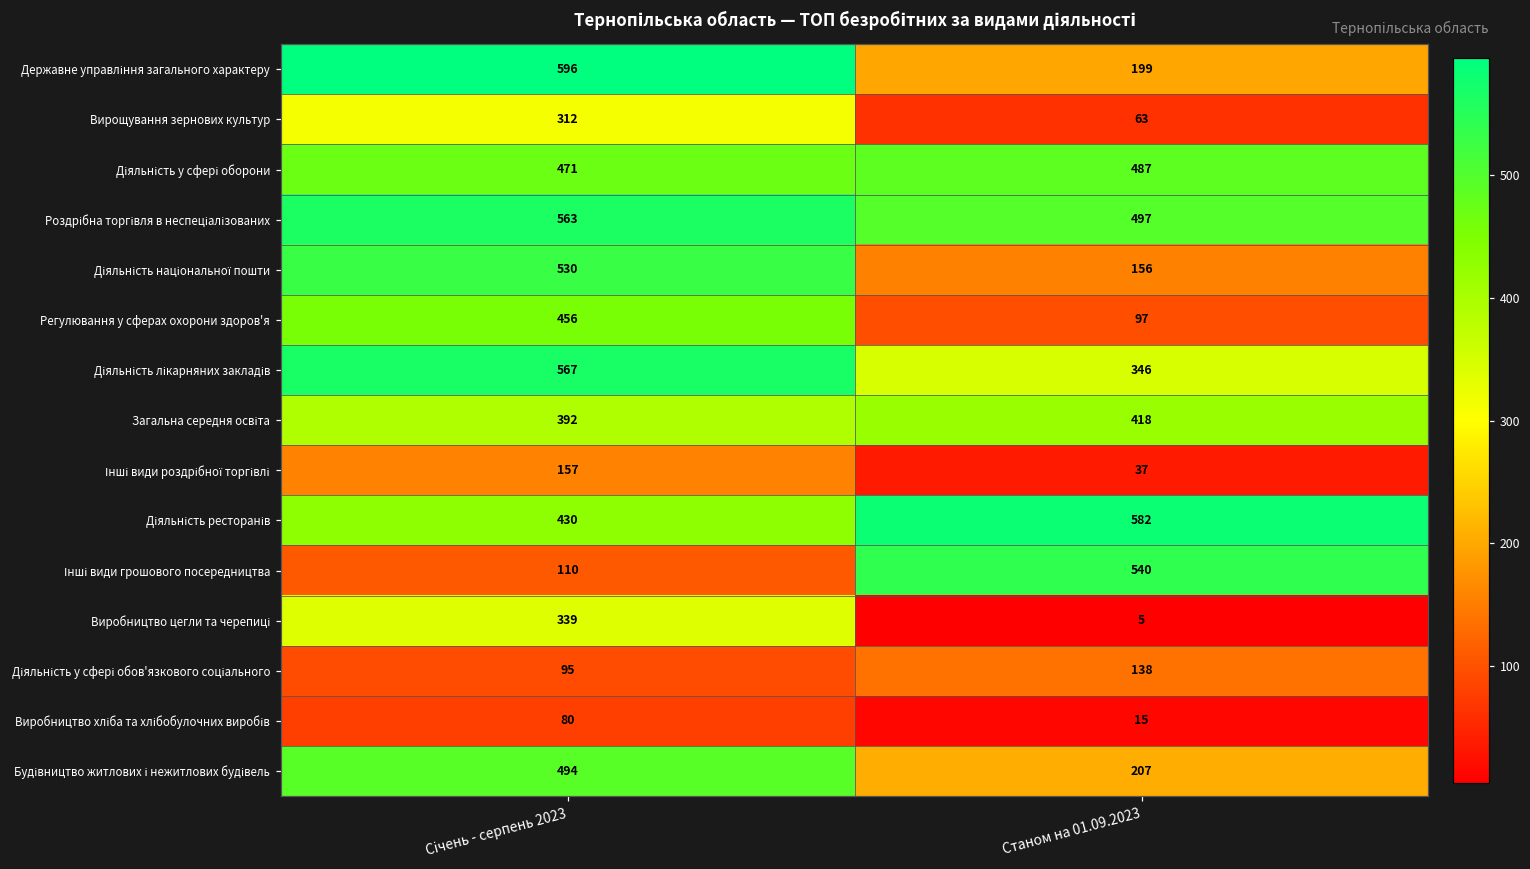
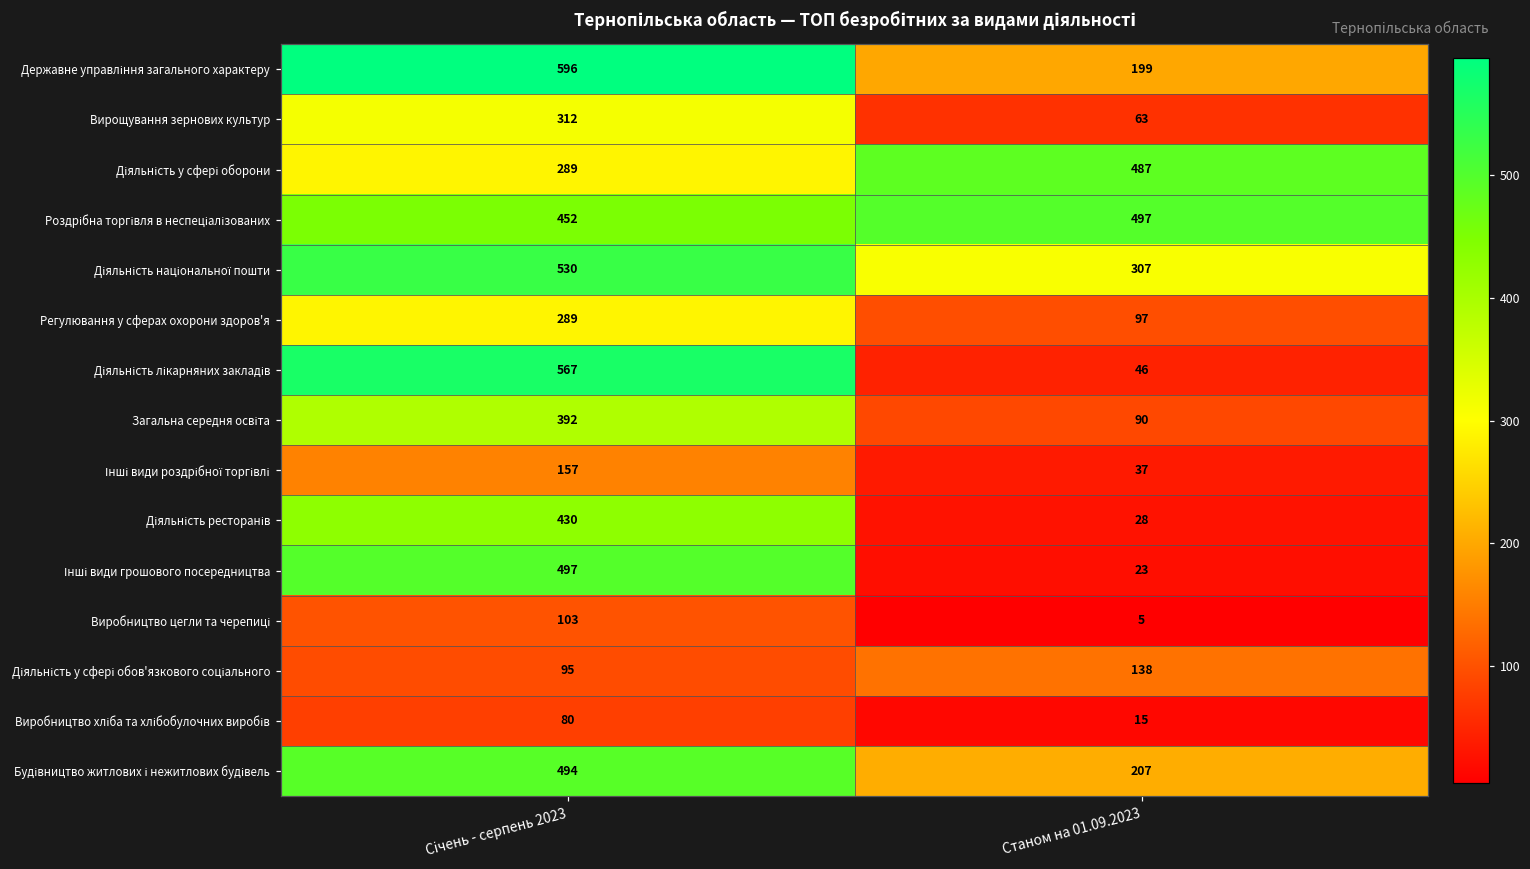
  {
    "Державне управління загального характеру": {
      "Січень - серпень 2023": 596,
      "Станом на 01.09.2023": 199
    },
    "Вирощування зернових культур": {
      "Січень - серпень 2023": 312,
      "Станом на 01.09.2023": 63
    },
    "Діяльність у сфері оборони": {
-     "Січень - серпень 2023": 471,
+     "Січень - серпень 2023": 289,
      "Станом на 01.09.2023": 487
    },
    "Роздрібна торгівля в неспеціалізованих": {
-     "Січень - серпень 2023": 563,
+     "Січень - серпень 2023": 452,
      "Станом на 01.09.2023": 497
    },
    "Діяльність національної пошти": {
      "Січень - серпень 2023": 530,
-     "Станом на 01.09.2023": 156
+     "Станом на 01.09.2023": 307
    },
    "Регулювання у сферах охорони здоров'я": {
-     "Січень - серпень 2023": 456,
+     "Січень - серпень 2023": 289,
      "Станом на 01.09.2023": 97
    },
    "Діяльність лікарняних закладів": {
      "Січень - серпень 2023": 567,
-     "Станом на 01.09.2023": 346
+     "Станом на 01.09.2023": 46
    },
    "Загальна середня освіта": {
      "Січень - серпень 2023": 392,
-     "Станом на 01.09.2023": 418
+     "Станом на 01.09.2023": 90
    },
    "Інші види роздрібної торгівлі": {
      "Січень - серпень 2023": 157,
      "Станом на 01.09.2023": 37
    },
    "Діяльність ресторанів": {
      "Січень - серпень 2023": 430,
-     "Станом на 01.09.2023": 582
+     "Станом на 01.09.2023": 28
    },
    "Інші види грошового посередництва": {
-     "Січень - серпень 2023": 110,
-     "Станом на 01.09.2023": 540
+     "Січень - серпень 2023": 497,
+     "Станом на 01.09.2023": 23
    },
    "Виробництво цегли та черепиці": {
-     "Січень - серпень 2023": 339,
+     "Січень - серпень 2023": 103,
      "Станом на 01.09.2023": 5
    },
    "Діяльність у сфері обов'язкового соціального": {
      "Січень - серпень 2023": 95,
      "Станом на 01.09.2023": 138
    },
    "Виробництво хліба та хлібобулочних виробів": {
      "Січень - серпень 2023": 80,
      "Станом на 01.09.2023": 15
    },
    "Будівництво житлових і нежитлових будівель": {
      "Січень - серпень 2023": 494,
      "Станом на 01.09.2023": 207
    }
  }
